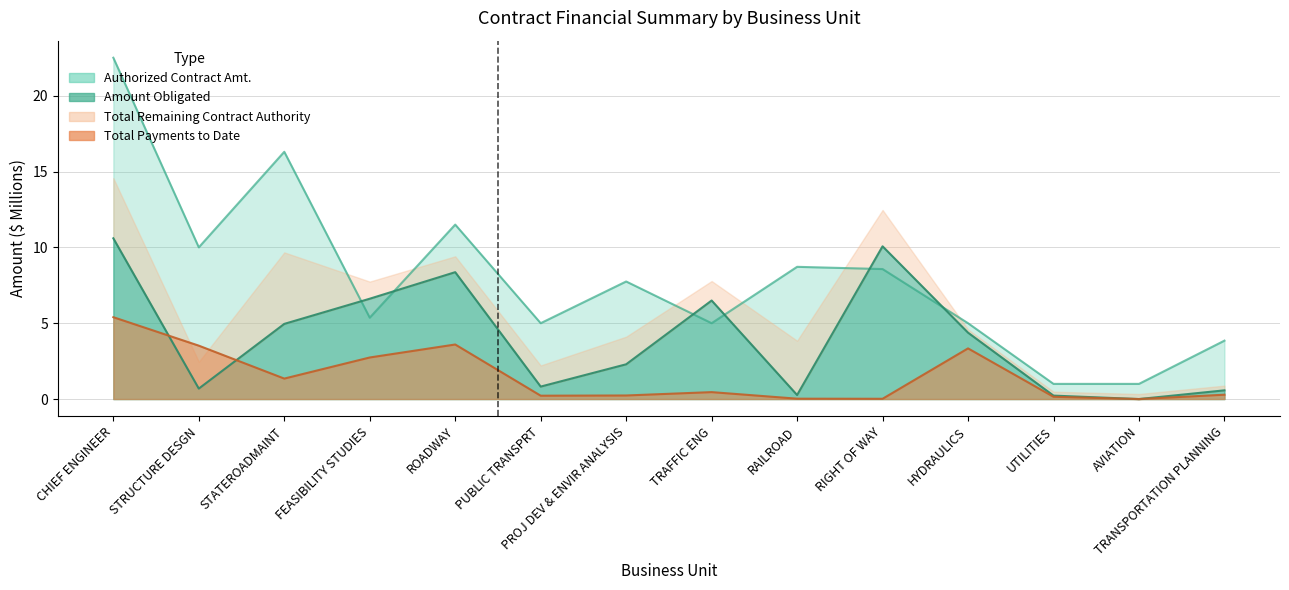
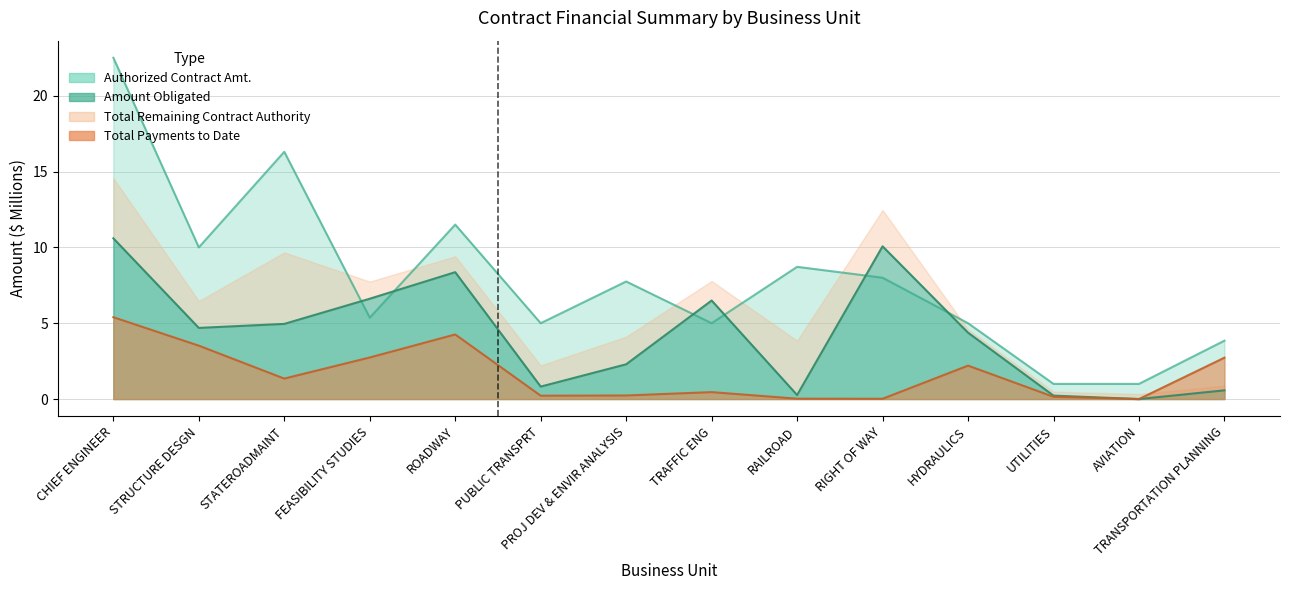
  {
    "Authorized Contract Amt.": {
      "CHIEF ENGINEER": 22.5,
      "STRUCTURE DESGN": 10.0,
      "STATEROADMAINT": 16.3,
      "FEASIBILITY STUDIES": 5.4,
      "ROADWAY": 11.5,
      "PUBLIC TRANSPRT": 5.0,
      "PROJ DEV & ENVIR ANALYSIS": 7.8,
      "TRAFFIC ENG": 5.0,
      "RAILROAD": 8.7,
-     "RIGHT OF WAY": 8.6,
+     "RIGHT OF WAY": 8.0,
      "HYDRAULICS": 5.0,
      "UTILITIES": 1.0,
      "AVIATION": 1.0,
      "TRANSPORTATION PLANNING": 3.9
    },
    "Amount Obligated": {
      "CHIEF ENGINEER": 10.6,
-     "STRUCTURE DESGN": 0.7,
+     "STRUCTURE DESGN": 4.7,
      "STATEROADMAINT": 5.0,
      "FEASIBILITY STUDIES": 6.6,
      "ROADWAY": 8.4,
      "PUBLIC TRANSPRT": 0.8,
      "PROJ DEV & ENVIR ANALYSIS": 2.3,
      "TRAFFIC ENG": 6.5,
      "RAILROAD": 0.3,
      "RIGHT OF WAY": 10.1,
      "HYDRAULICS": 4.4,
      "TRANSPORTATION PLANNING": 0.6
    },
    "Total Payments to Date": {
      "CHIEF ENGINEER": 5.4,
      "STRUCTURE DESGN": 3.5,
      "STATEROADMAINT": 1.3,
      "FEASIBILITY STUDIES": 2.7,
-     "ROADWAY": 3.6,
+     "ROADWAY": 4.3,
      "PUBLIC TRANSPRT": 0.2,
      "PROJ DEV & ENVIR ANALYSIS": 0.2,
      "TRAFFIC ENG": 0.5,
      "RAILROAD": 0.0,
      "RIGHT OF WAY": 0.0,
-     "HYDRAULICS": 3.3,
-     "TRANSPORTATION PLANNING": 0.3
+     "HYDRAULICS": 2.2,
+     "TRANSPORTATION PLANNING": 2.7
    }
  }
